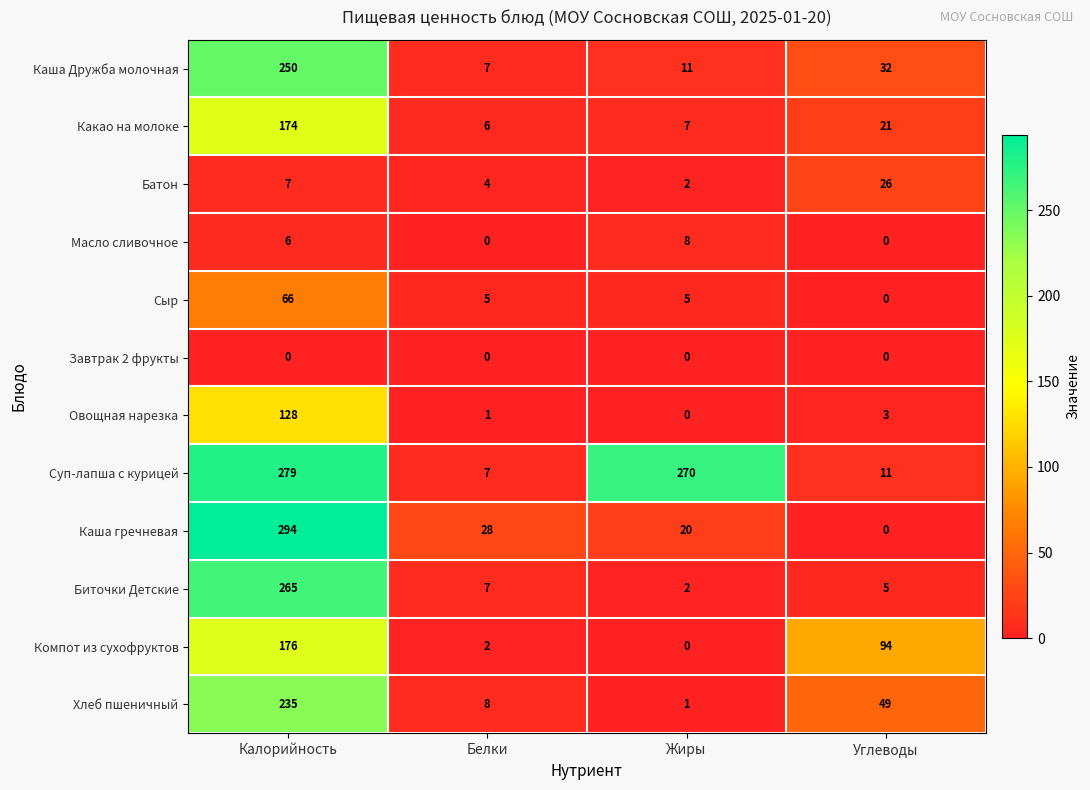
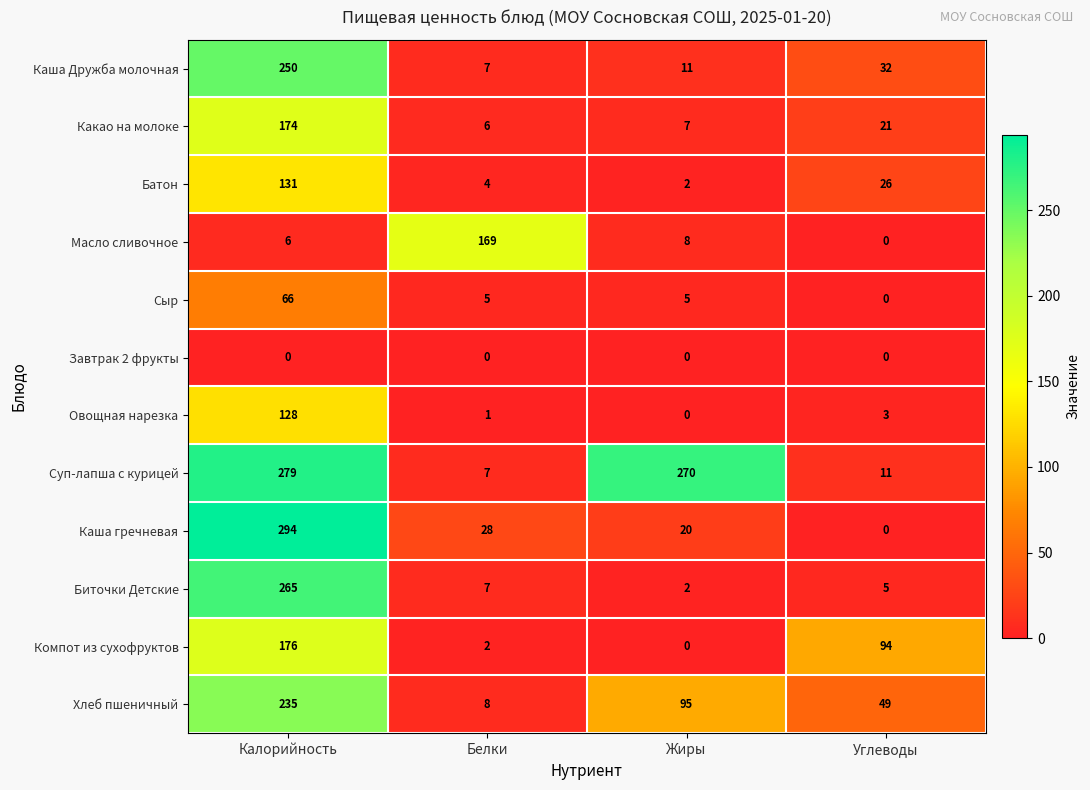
  {
    "Каша Дружба молочная": {
      "Калорийность": 250,
      "Белки": 7,
      "Жиры": 11,
      "Углеводы": 32
    },
    "Какао на молоке": {
      "Калорийность": 174,
      "Белки": 6,
      "Жиры": 7,
      "Углеводы": 21
    },
    "Батон": {
-     "Калорийность": 7,
+     "Калорийность": 131,
      "Белки": 4,
      "Жиры": 2,
      "Углеводы": 26
    },
    "Масло сливочное": {
      "Калорийность": 6,
-     "Белки": 0,
+     "Белки": 169,
      "Жиры": 8,
      "Углеводы": 0
    },
    "Сыр": {
      "Калорийность": 66,
      "Белки": 5,
      "Жиры": 5,
      "Углеводы": 0
    },
    "Завтрак 2 фрукты": {
      "Калорийность": 0,
      "Белки": 0,
      "Жиры": 0,
      "Углеводы": 0
    },
    "Овощная нарезка": {
      "Калорийность": 128,
      "Белки": 1,
      "Жиры": 0,
      "Углеводы": 3
    },
    "Суп-лапша с курицей": {
      "Калорийность": 279,
      "Белки": 7,
      "Жиры": 270,
      "Углеводы": 11
    },
    "Каша гречневая": {
      "Калорийность": 294,
      "Белки": 28,
      "Жиры": 20,
      "Углеводы": 0
    },
    "Биточки Детские": {
      "Калорийность": 265,
      "Белки": 7,
      "Жиры": 2,
      "Углеводы": 5
    },
    "Компот из сухофруктов": {
      "Калорийность": 176,
      "Белки": 2,
      "Жиры": 0,
      "Углеводы": 94
    },
    "Хлеб пшеничный": {
      "Калорийность": 235,
      "Белки": 8,
-     "Жиры": 1,
+     "Жиры": 95,
      "Углеводы": 49
    }
  }
